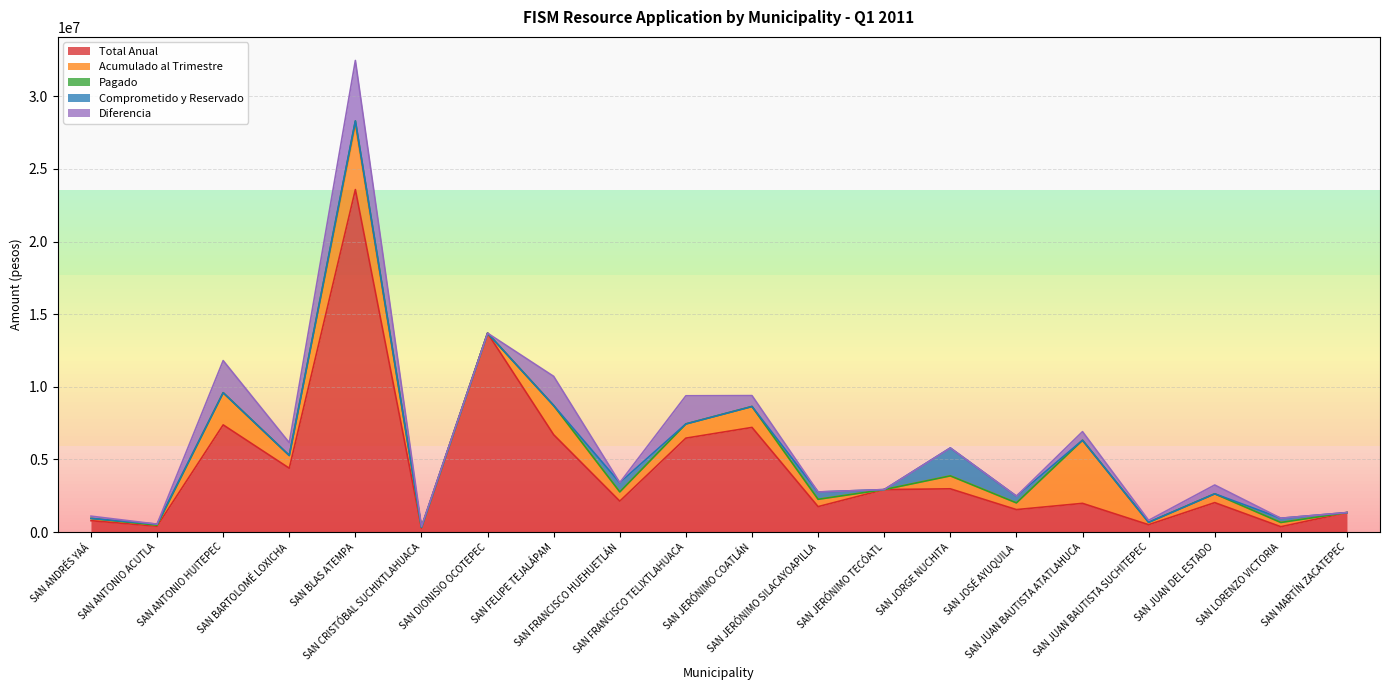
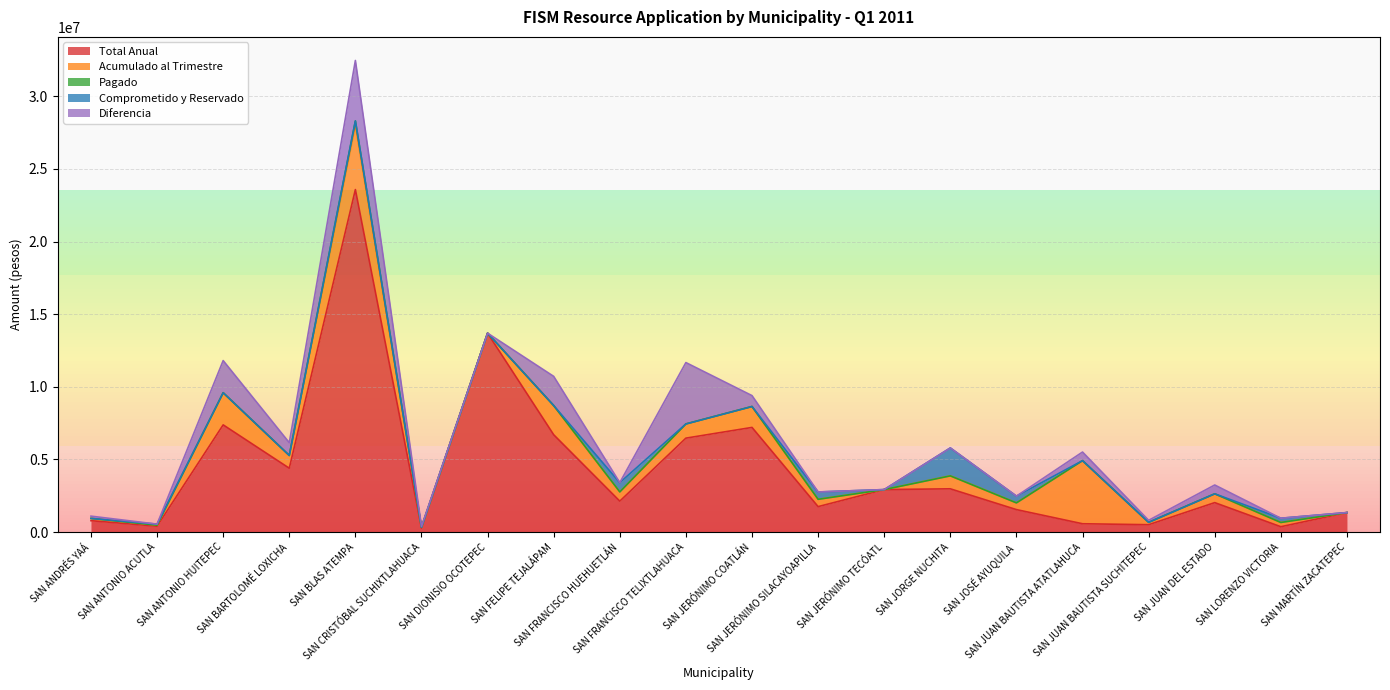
  {
    "Total Anual": {
      "SAN ANTONIO HUITEPEC": 7400000,
      "SAN BARTOLOMÉ LOXICHA": 4400000,
      "SAN BLAS ATEMPA": 23600000,
      "SAN FELIPE TEJALÁPAM": 6700000,
      "SAN FRANCISCO HUEHUETLÁN": 2100000,
      "SAN FRANCISCO TELIXTLAHUACA": 6500000,
      "SAN JERÓNIMO COATLÁN": 7200000,
      "SAN JERÓNIMO SILACAYOAPILLA": 1700000,
      "SAN JORGE NUCHITA": 3000000,
      "SAN JOSÉ AYUQUILA": 1500000,
-     "SAN JUAN BAUTISTA ATATLAHUCA": 2000000,
+     "SAN JUAN BAUTISTA ATATLAHUCA": 600000,
      "SAN JUAN DEL ESTADO": 2000000,
      "SAN LORENZO VICTORIA": 400000
    },
    "Acumulado al Trimestre": {
      "SAN BLAS ATEMPA": 4400000
    },
    "Diferencia": {
      "SAN ANTONIO HUITEPEC": 2200000,
      "SAN BARTOLOMÉ LOXICHA": 900000,
      "SAN BLAS ATEMPA": 4200000,
      "SAN FELIPE TEJALÁPAM": 2000000,
-     "SAN FRANCISCO TELIXTLAHUACA": 1900000,
+     "SAN FRANCISCO TELIXTLAHUACA": 4200000,
      "SAN JERÓNIMO COATLÁN": 800000,
      "SAN JUAN BAUTISTA ATATLAHUCA": 600000,
      "SAN JUAN DEL ESTADO": 600000
    }
  }
